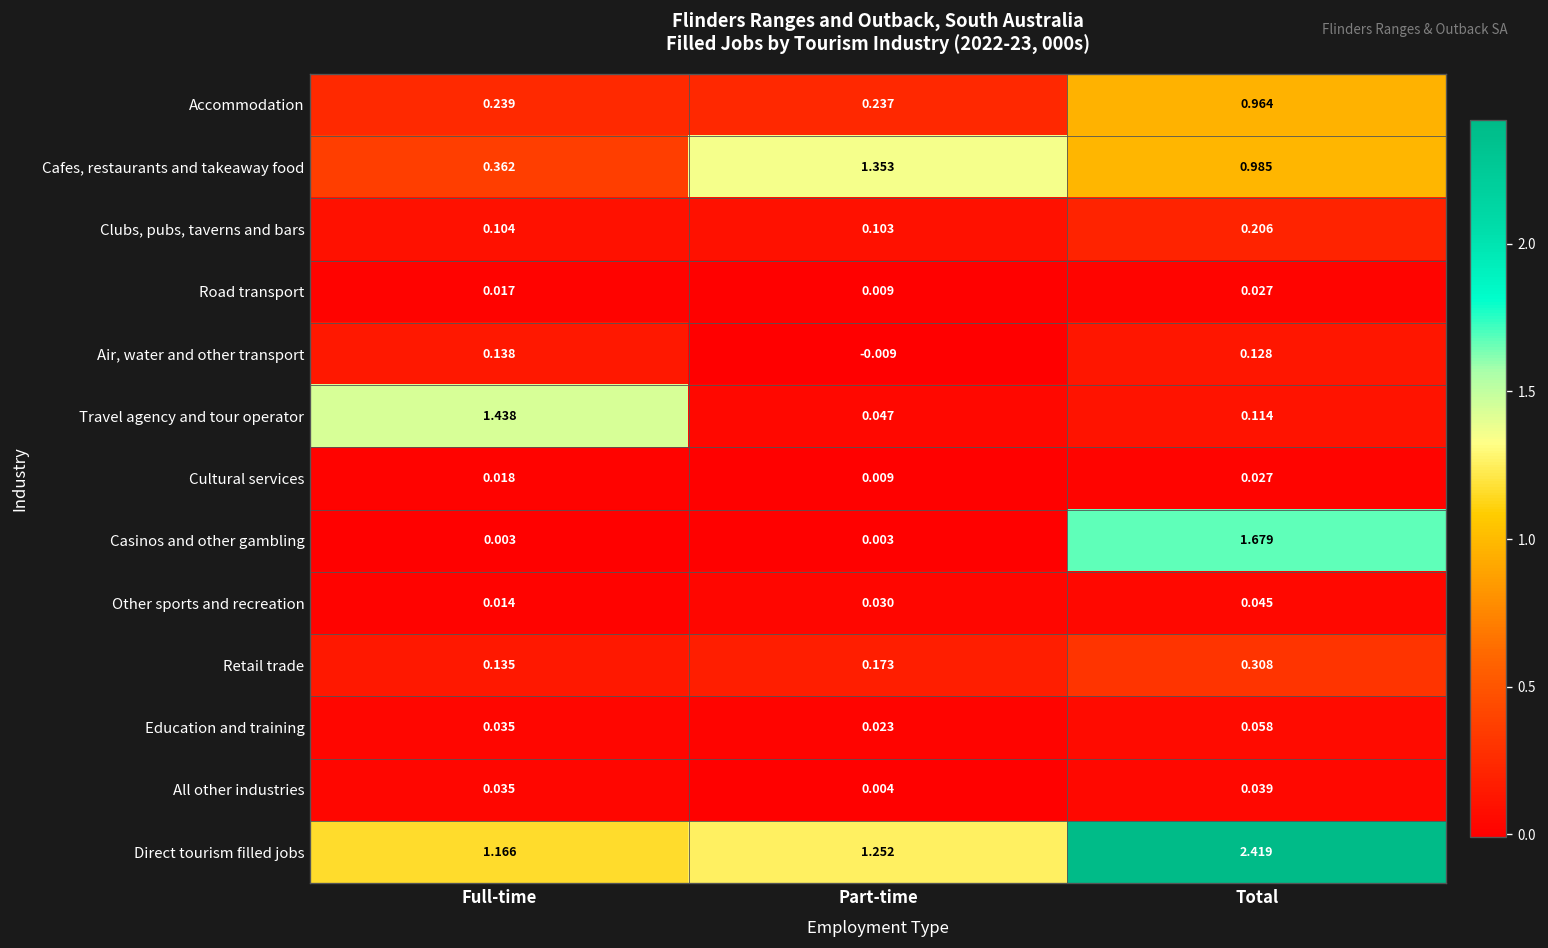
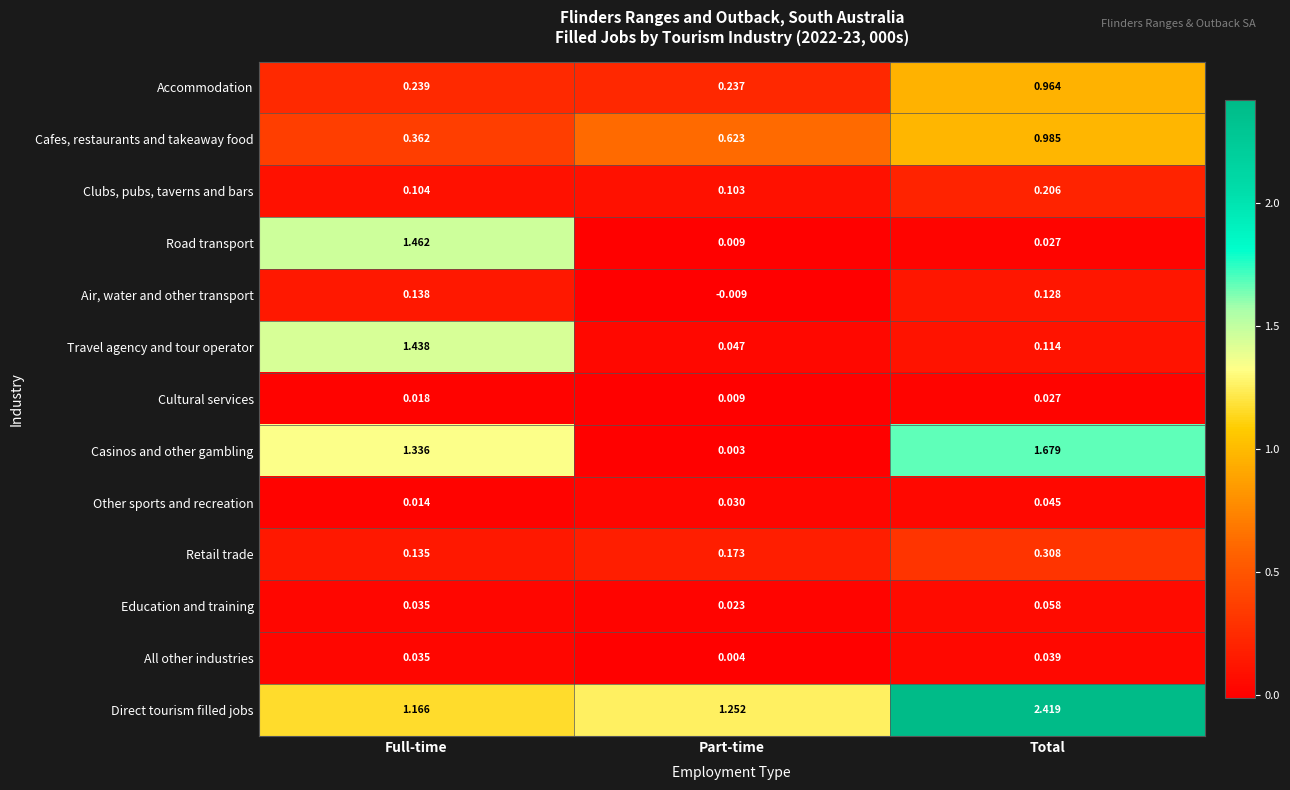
  {
    "Accommodation": {
      "Full-time": 0.239,
      "Part-time": 0.237,
      "Total": 0.964
    },
    "Cafes, restaurants and takeaway food": {
      "Full-time": 0.362,
-     "Part-time": 1.353,
+     "Part-time": 0.623,
      "Total": 0.985
    },
    "Clubs, pubs, taverns and bars": {
      "Full-time": 0.104,
      "Part-time": 0.103,
      "Total": 0.206
    },
    "Road transport": {
-     "Full-time": 0.017,
+     "Full-time": 1.462,
      "Part-time": 0.009,
      "Total": 0.027
    },
    "Air, water and other transport": {
      "Full-time": 0.138,
      "Part-time": -0.009,
      "Total": 0.128
    },
    "Travel agency and tour operator": {
      "Full-time": 1.438,
      "Part-time": 0.047,
      "Total": 0.114
    },
    "Cultural services": {
      "Full-time": 0.018,
      "Part-time": 0.009,
      "Total": 0.027
    },
    "Casinos and other gambling": {
-     "Full-time": 0.003,
+     "Full-time": 1.336,
      "Part-time": 0.003,
      "Total": 1.679
    },
    "Other sports and recreation": {
      "Full-time": 0.014,
      "Part-time": 0.030,
      "Total": 0.045
    },
    "Retail trade": {
      "Full-time": 0.135,
      "Part-time": 0.173,
      "Total": 0.308
    },
    "Education and training": {
      "Full-time": 0.035,
      "Part-time": 0.023,
      "Total": 0.058
    },
    "All other industries": {
      "Full-time": 0.035,
      "Part-time": 0.004,
      "Total": 0.039
    },
    "Direct tourism filled jobs": {
      "Full-time": 1.166,
      "Part-time": 1.252,
      "Total": 2.419
    }
  }
